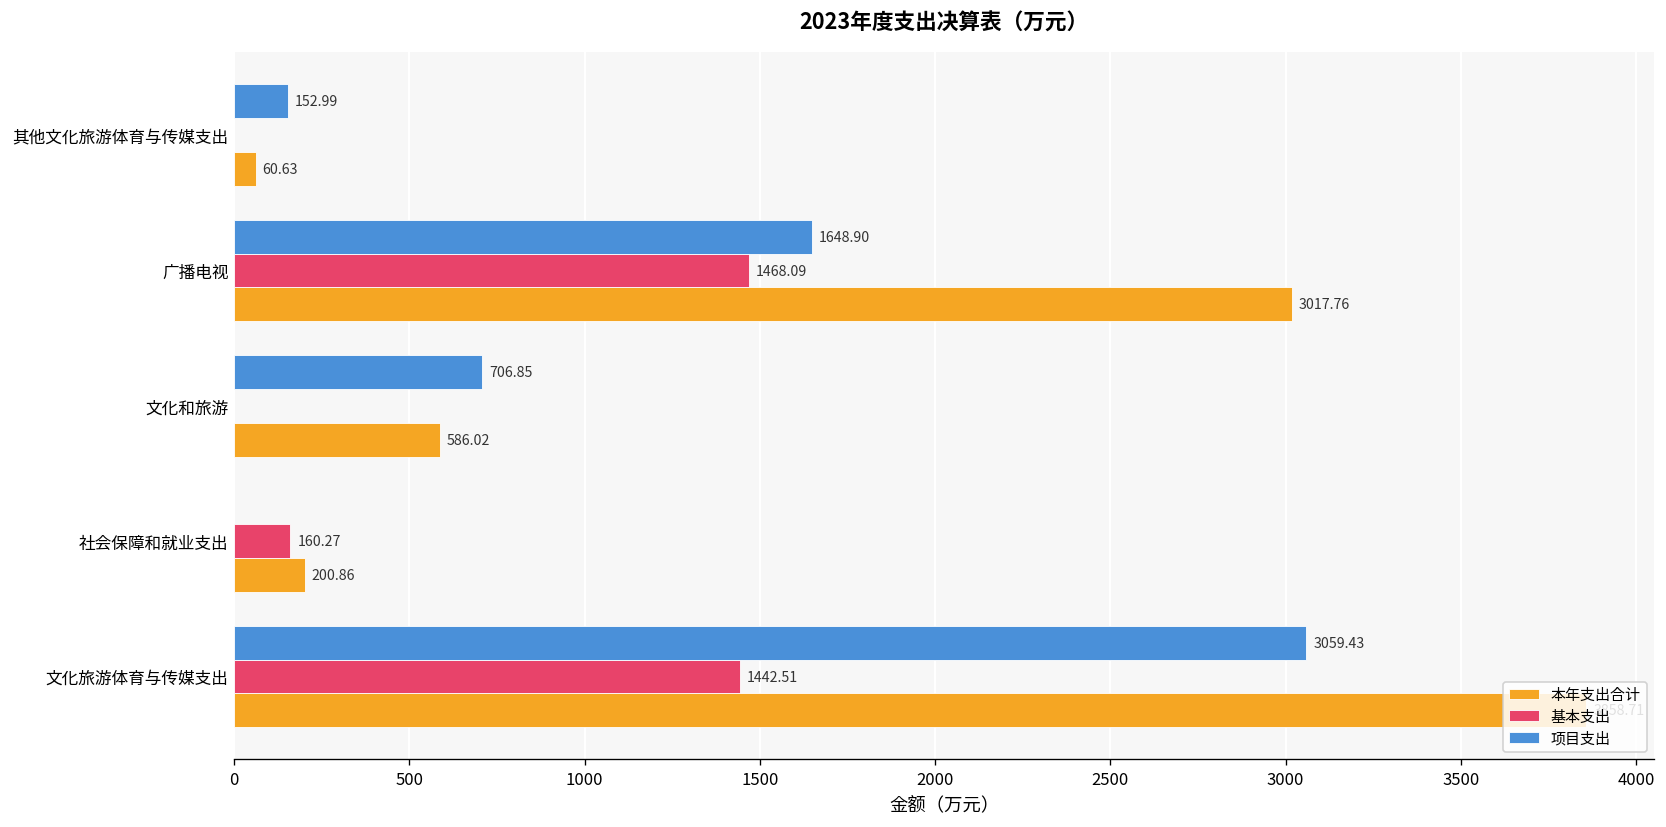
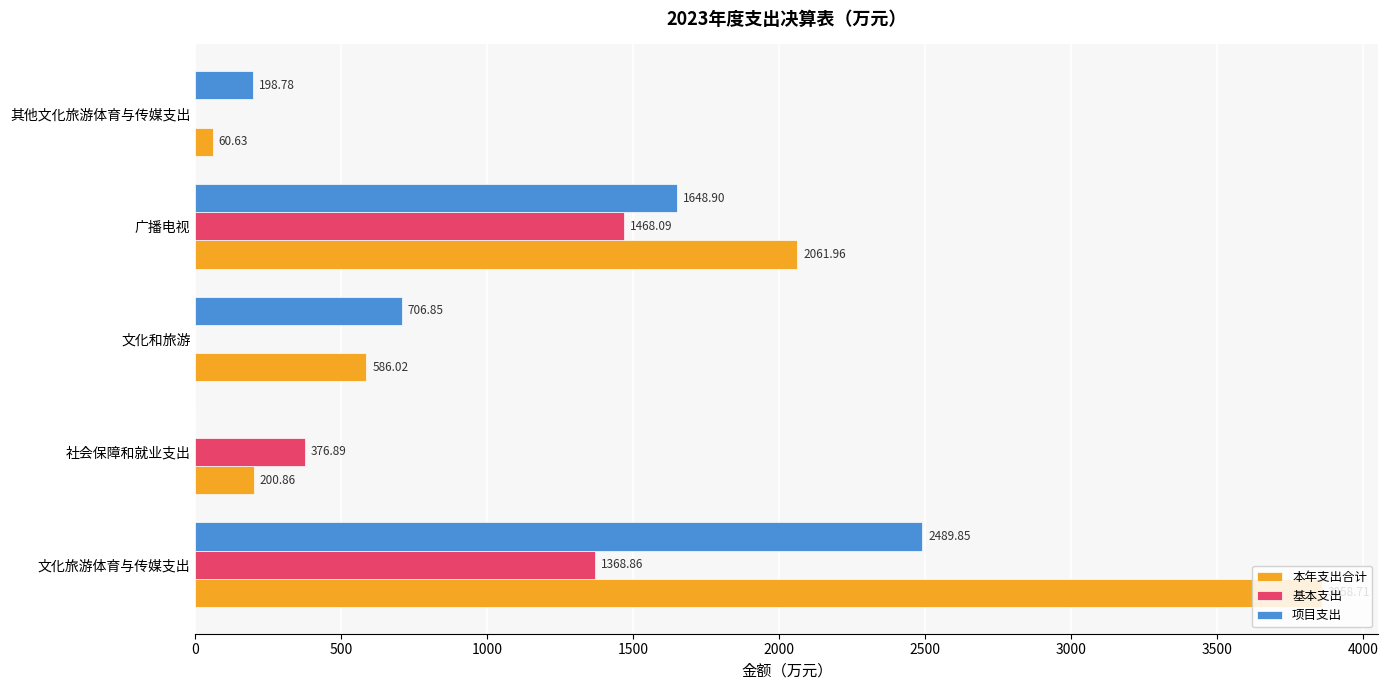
  {
    "本年支出合计": {
      "其他文化旅游体育与传媒支出": 60.63,
-     "广播电视": 3017.76,
+     "广播电视": 2061.96,
      "文化和旅游": 586.02,
      "社会保障和就业支出": 200.86
    },
    "基本支出": {
      "广播电视": 1468.09,
-     "社会保障和就业支出": 160.27,
-     "文化旅游体育与传媒支出": 1442.51
+     "社会保障和就业支出": 376.89,
+     "文化旅游体育与传媒支出": 1368.86
    },
    "项目支出": {
-     "其他文化旅游体育与传媒支出": 152.99,
+     "其他文化旅游体育与传媒支出": 198.78,
      "广播电视": 1648.90,
      "文化和旅游": 706.85,
-     "文化旅游体育与传媒支出": 3059.43
+     "文化旅游体育与传媒支出": 2489.85
    }
  }
